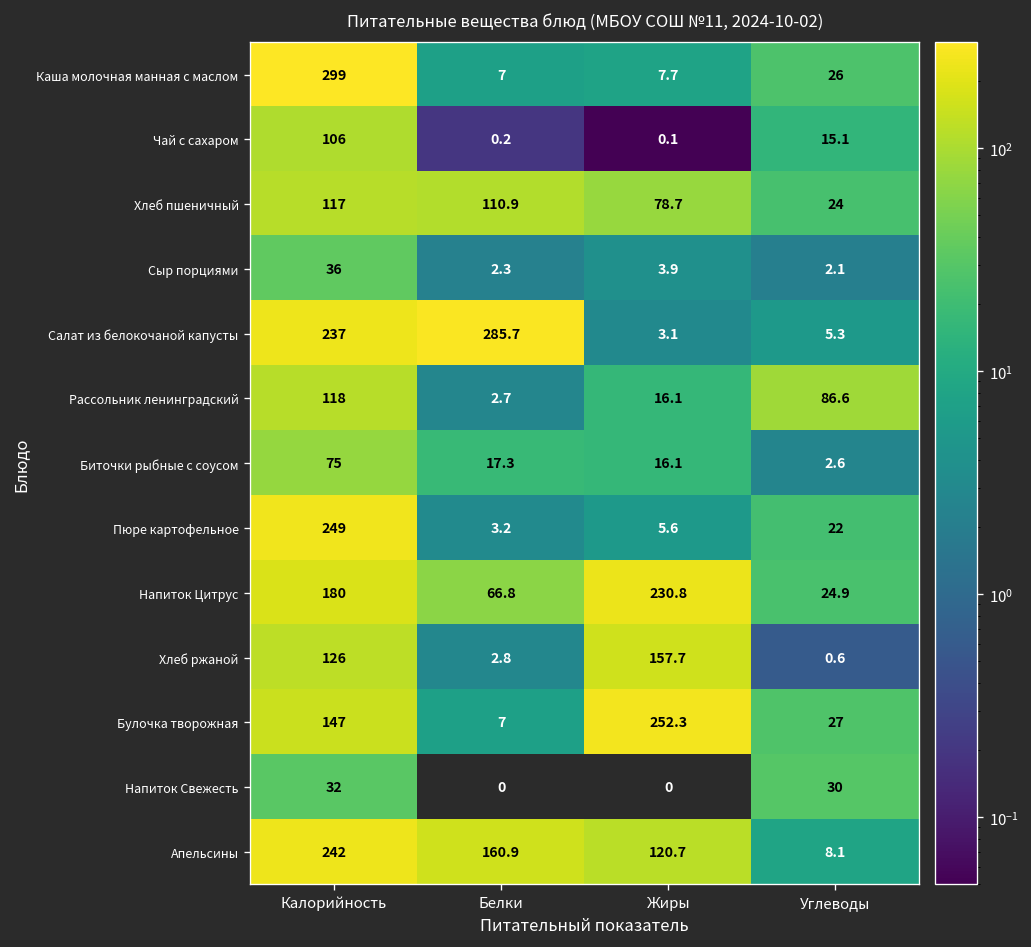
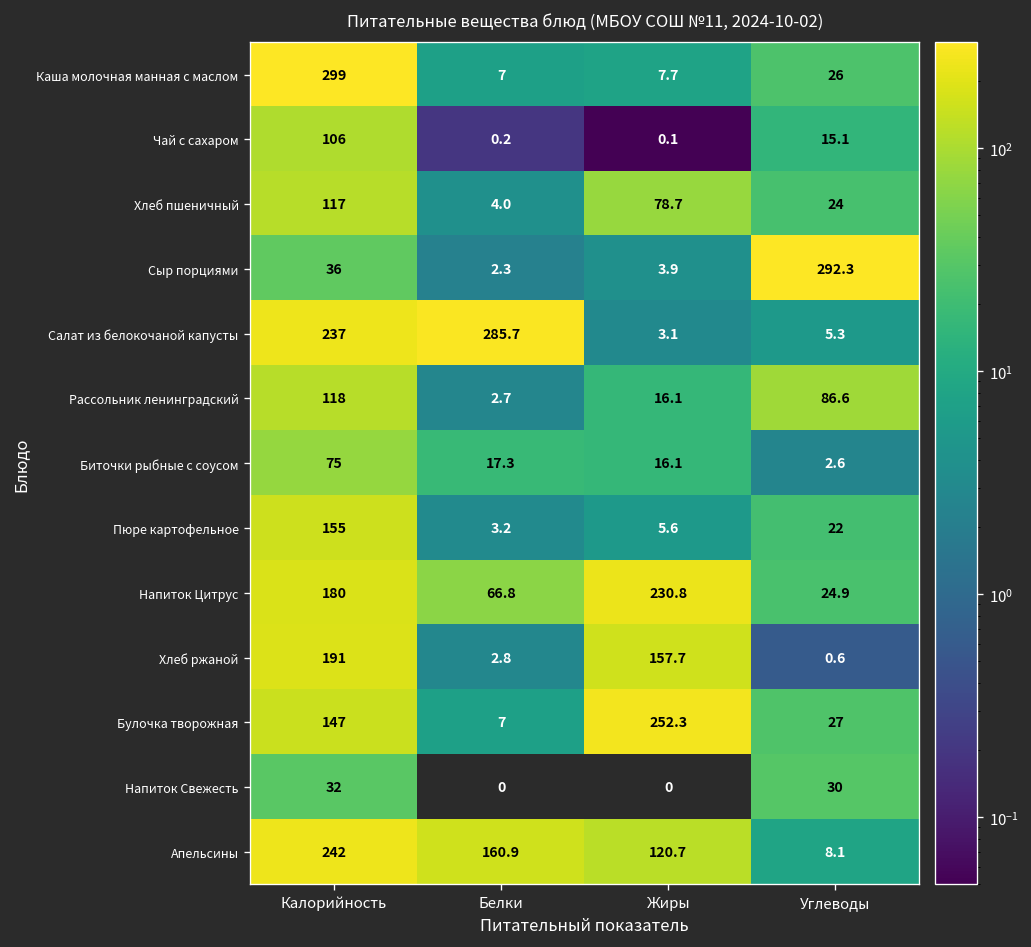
  {
    "Каша молочная манная с маслом": {
      "Калорийность": 299,
      "Белки": 7,
      "Жиры": 7.7,
      "Углеводы": 26
    },
    "Чай с сахаром": {
      "Калорийность": 106,
      "Белки": 0.2,
      "Жиры": 0.1,
      "Углеводы": 15.1
    },
    "Хлеб пшеничный": {
      "Калорийность": 117,
-     "Белки": 110.9,
+     "Белки": 4.0,
      "Жиры": 78.7,
      "Углеводы": 24
    },
    "Сыр порциями": {
      "Калорийность": 36,
      "Белки": 2.3,
      "Жиры": 3.9,
-     "Углеводы": 2.1
+     "Углеводы": 292.3
    },
    "Салат из белокочаной капусты": {
      "Калорийность": 237,
      "Белки": 285.7,
      "Жиры": 3.1,
      "Углеводы": 5.3
    },
    "Рассольник ленинградский": {
      "Калорийность": 118,
      "Белки": 2.7,
      "Жиры": 16.1,
      "Углеводы": 86.6
    },
    "Биточки рыбные с соусом": {
      "Калорийность": 75,
      "Белки": 17.3,
      "Жиры": 16.1,
      "Углеводы": 2.6
    },
    "Пюре картофельное": {
-     "Калорийность": 249,
+     "Калорийность": 155,
      "Белки": 3.2,
      "Жиры": 5.6,
      "Углеводы": 22
    },
    "Напиток Цитрус": {
      "Калорийность": 180,
      "Белки": 66.8,
      "Жиры": 230.8,
      "Углеводы": 24.9
    },
    "Хлеб ржаной": {
-     "Калорийность": 126,
+     "Калорийность": 191,
      "Белки": 2.8,
      "Жиры": 157.7,
      "Углеводы": 0.6
    },
    "Булочка творожная": {
      "Калорийность": 147,
      "Белки": 7,
      "Жиры": 252.3,
      "Углеводы": 27
    },
    "Напиток Свежесть": {
      "Калорийность": 32,
      "Белки": 0,
      "Жиры": 0,
      "Углеводы": 30
    },
    "Апельсины": {
      "Калорийность": 242,
      "Белки": 160.9,
      "Жиры": 120.7,
      "Углеводы": 8.1
    }
  }
